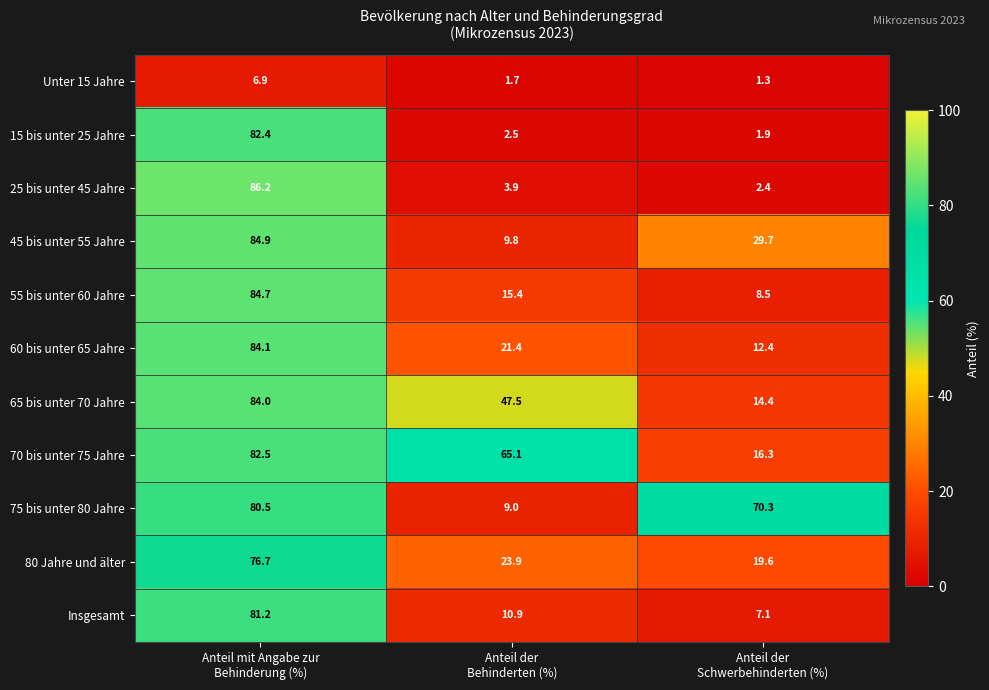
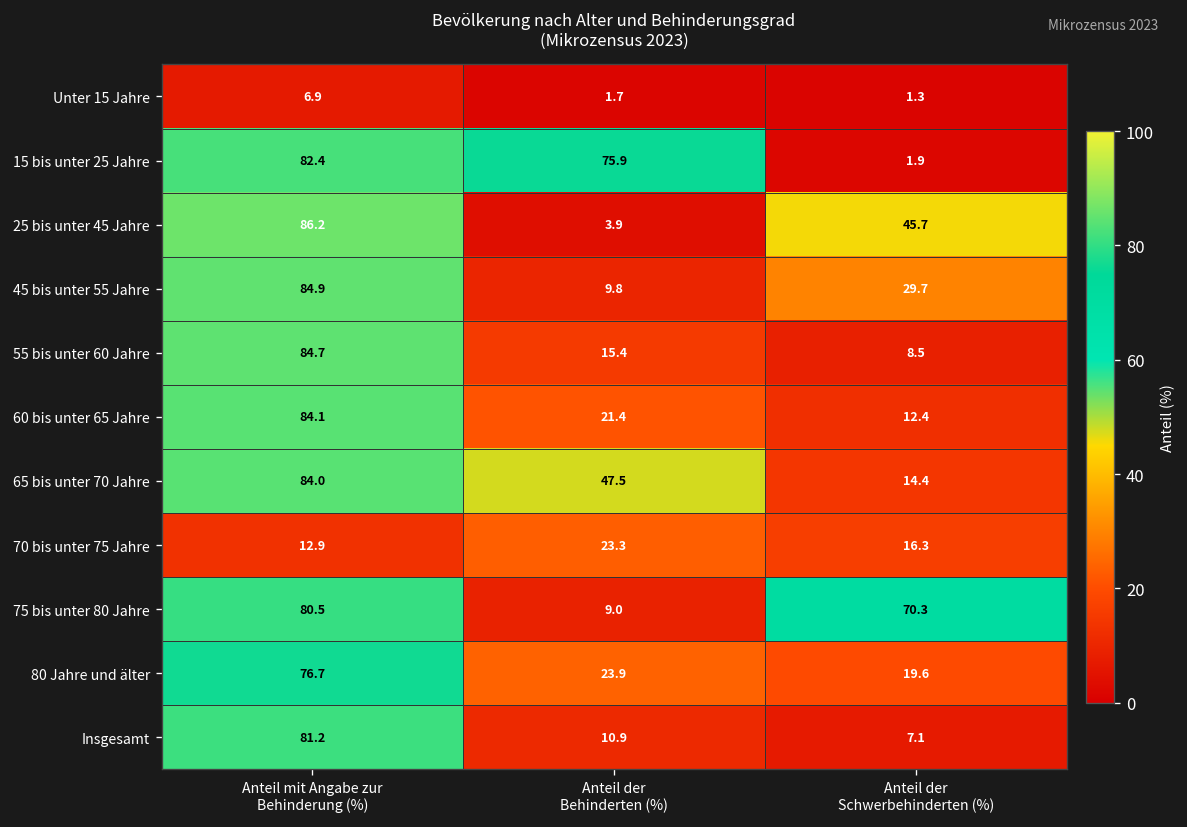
  {
    "Unter 15 Jahre": {
      "Anteil mit Angabe zur Behinderung (%)": 6.9,
      "Anteil der Behinderten (%)": 1.7,
      "Anteil der Schwerbehinderten (%)": 1.3
    },
    "15 bis unter 25 Jahre": {
      "Anteil mit Angabe zur Behinderung (%)": 82.4,
-     "Anteil der Behinderten (%)": 2.5,
+     "Anteil der Behinderten (%)": 75.9,
      "Anteil der Schwerbehinderten (%)": 1.9
    },
    "25 bis unter 45 Jahre": {
      "Anteil mit Angabe zur Behinderung (%)": 86.2,
      "Anteil der Behinderten (%)": 3.9,
-     "Anteil der Schwerbehinderten (%)": 2.4
+     "Anteil der Schwerbehinderten (%)": 45.7
    },
    "45 bis unter 55 Jahre": {
      "Anteil mit Angabe zur Behinderung (%)": 84.9,
      "Anteil der Behinderten (%)": 9.8,
      "Anteil der Schwerbehinderten (%)": 29.7
    },
    "55 bis unter 60 Jahre": {
      "Anteil mit Angabe zur Behinderung (%)": 84.7,
      "Anteil der Behinderten (%)": 15.4,
      "Anteil der Schwerbehinderten (%)": 8.5
    },
    "60 bis unter 65 Jahre": {
      "Anteil mit Angabe zur Behinderung (%)": 84.1,
      "Anteil der Behinderten (%)": 21.4,
      "Anteil der Schwerbehinderten (%)": 12.4
    },
    "65 bis unter 70 Jahre": {
      "Anteil mit Angabe zur Behinderung (%)": 84.0,
      "Anteil der Behinderten (%)": 47.5,
      "Anteil der Schwerbehinderten (%)": 14.4
    },
    "70 bis unter 75 Jahre": {
-     "Anteil mit Angabe zur Behinderung (%)": 82.5,
-     "Anteil der Behinderten (%)": 65.1,
+     "Anteil mit Angabe zur Behinderung (%)": 12.9,
+     "Anteil der Behinderten (%)": 23.3,
      "Anteil der Schwerbehinderten (%)": 16.3
    },
    "75 bis unter 80 Jahre": {
      "Anteil mit Angabe zur Behinderung (%)": 80.5,
      "Anteil der Behinderten (%)": 9.0,
      "Anteil der Schwerbehinderten (%)": 70.3
    },
    "80 Jahre und älter": {
      "Anteil mit Angabe zur Behinderung (%)": 76.7,
      "Anteil der Behinderten (%)": 23.9,
      "Anteil der Schwerbehinderten (%)": 19.6
    },
    "Insgesamt": {
      "Anteil mit Angabe zur Behinderung (%)": 81.2,
      "Anteil der Behinderten (%)": 10.9,
      "Anteil der Schwerbehinderten (%)": 7.1
    }
  }
